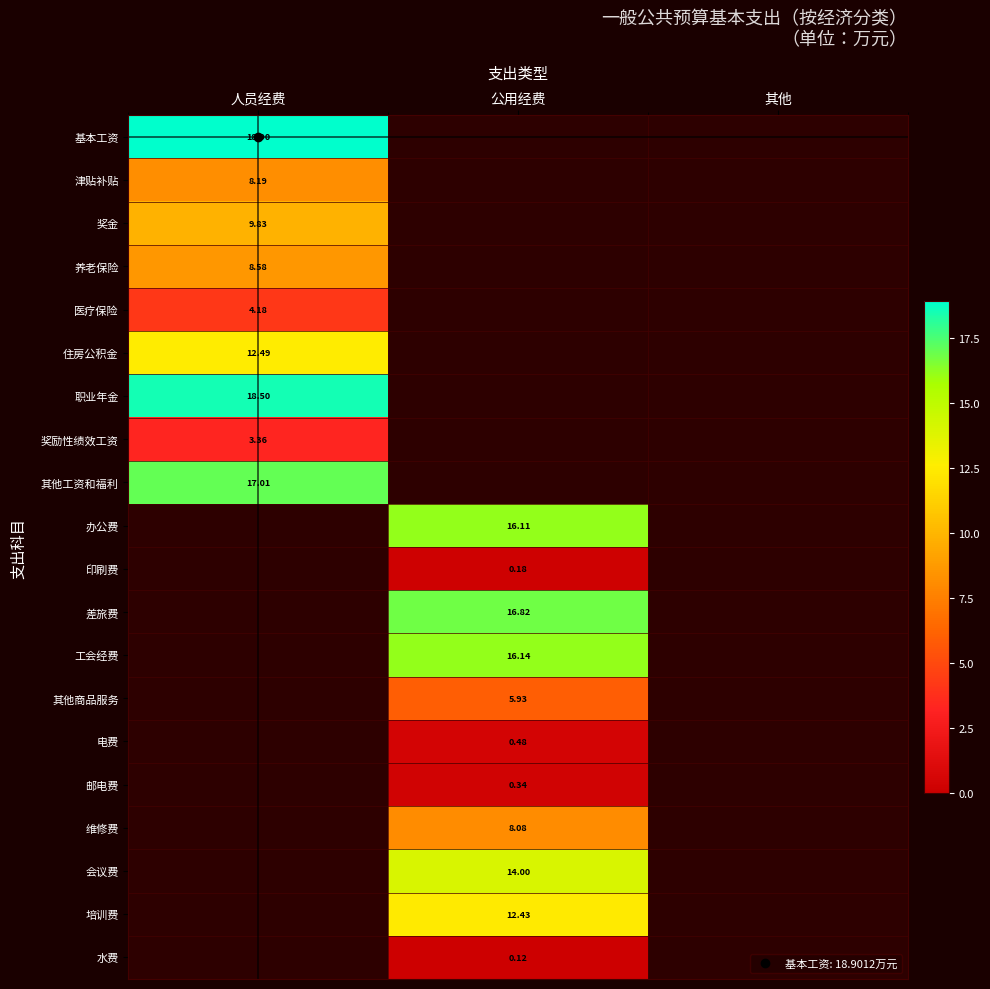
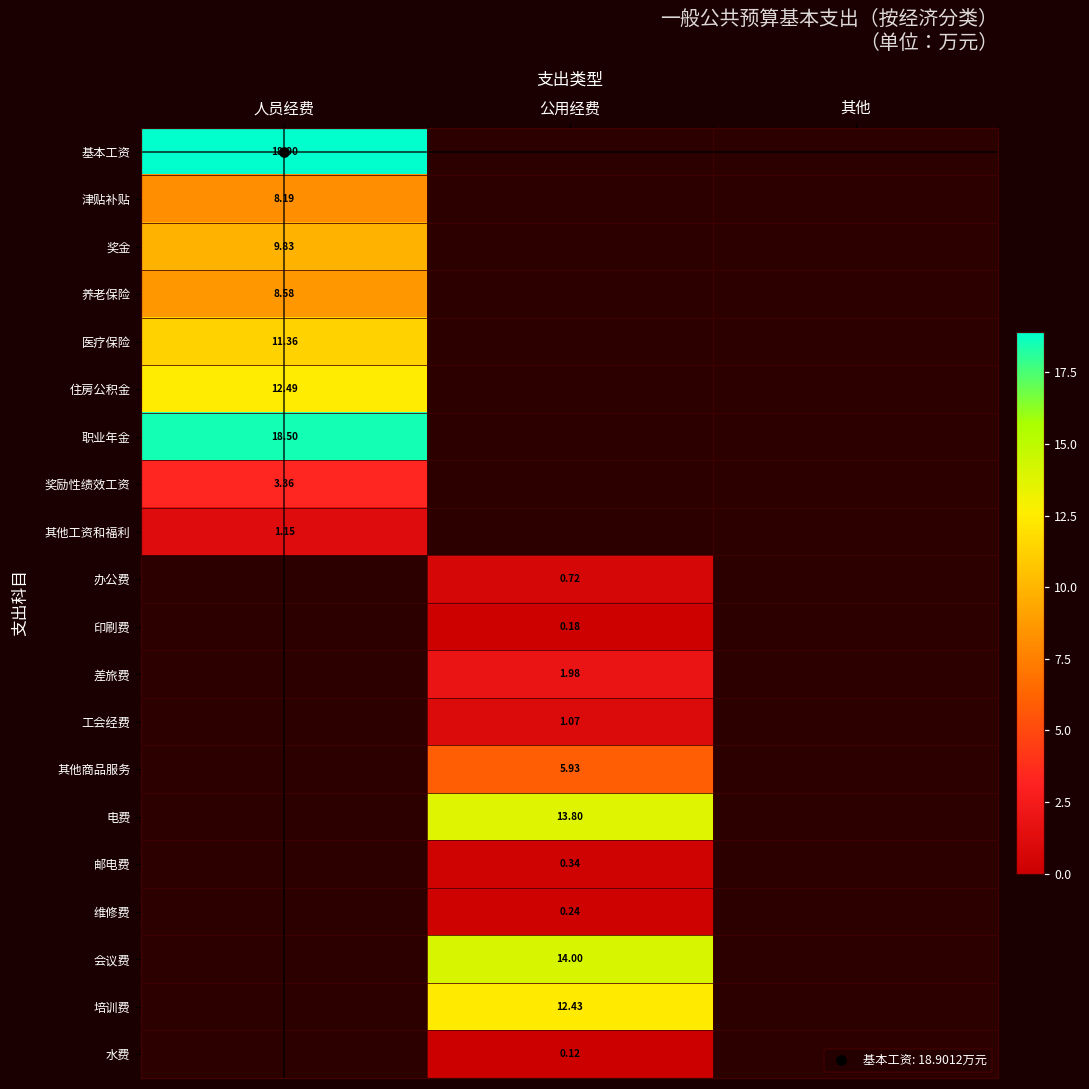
  {
    "津贴补贴": {
      "人员经费": 8.19
    },
    "奖金": {
      "人员经费": 9.83
    },
    "养老保险": {
      "人员经费": 8.58
    },
    "医疗保险": {
-     "人员经费": 4.18
+     "人员经费": 11.36
    },
    "住房公积金": {
      "人员经费": 12.49
    },
    "职业年金": {
      "人员经费": 18.50
    },
    "奖励性绩效工资": {
      "人员经费": 3.36
    },
    "其他工资和福利": {
-     "人员经费": 17.01
+     "人员经费": 1.15
    },
    "办公费": {
-     "公用经费": 16.11
+     "公用经费": 0.72
    },
    "印刷费": {
      "公用经费": 0.18
    },
    "差旅费": {
-     "公用经费": 16.82
+     "公用经费": 1.98
    },
    "工会经费": {
-     "公用经费": 16.14
+     "公用经费": 1.07
    },
    "其他商品服务": {
      "公用经费": 5.93
    },
    "电费": {
-     "公用经费": 0.48
+     "公用经费": 13.80
    },
    "邮电费": {
      "公用经费": 0.34
    },
    "维修费": {
-     "公用经费": 8.08
+     "公用经费": 0.24
    },
    "会议费": {
      "公用经费": 14.00
    },
    "培训费": {
      "公用经费": 12.43
    },
    "水费": {
      "公用经费": 0.12
    }
  }
